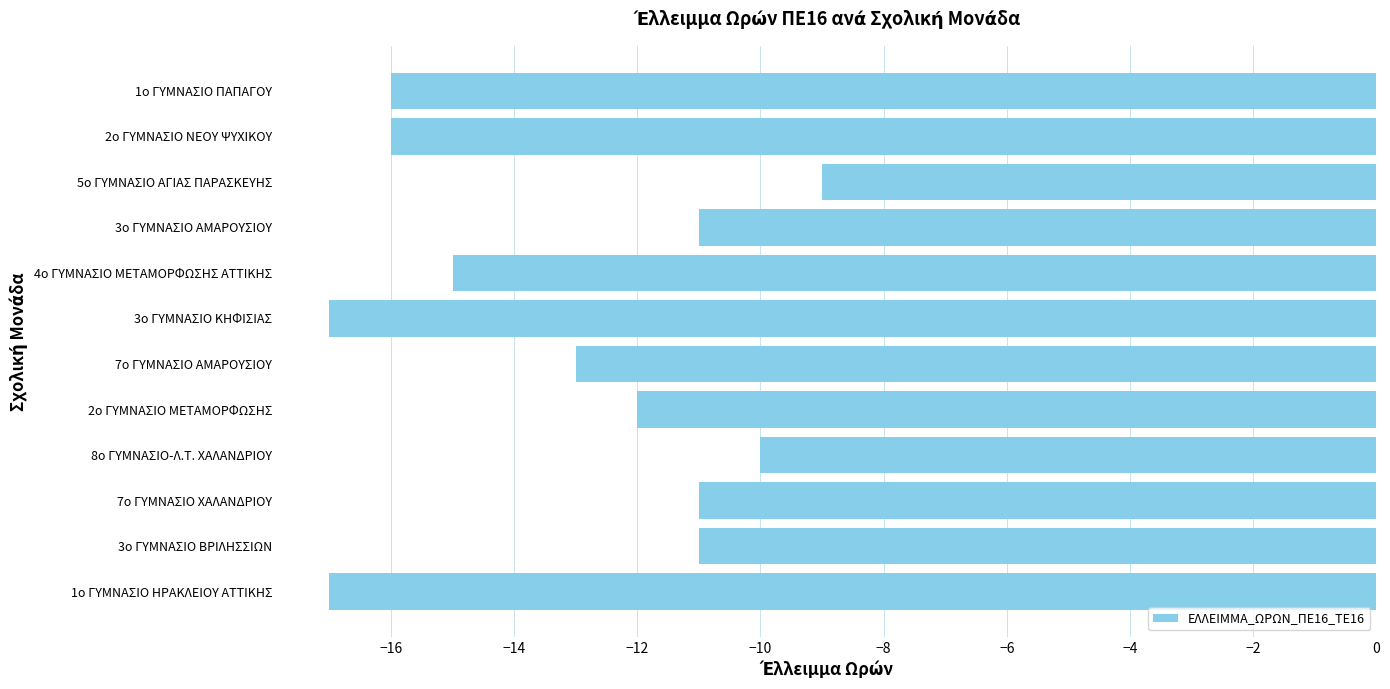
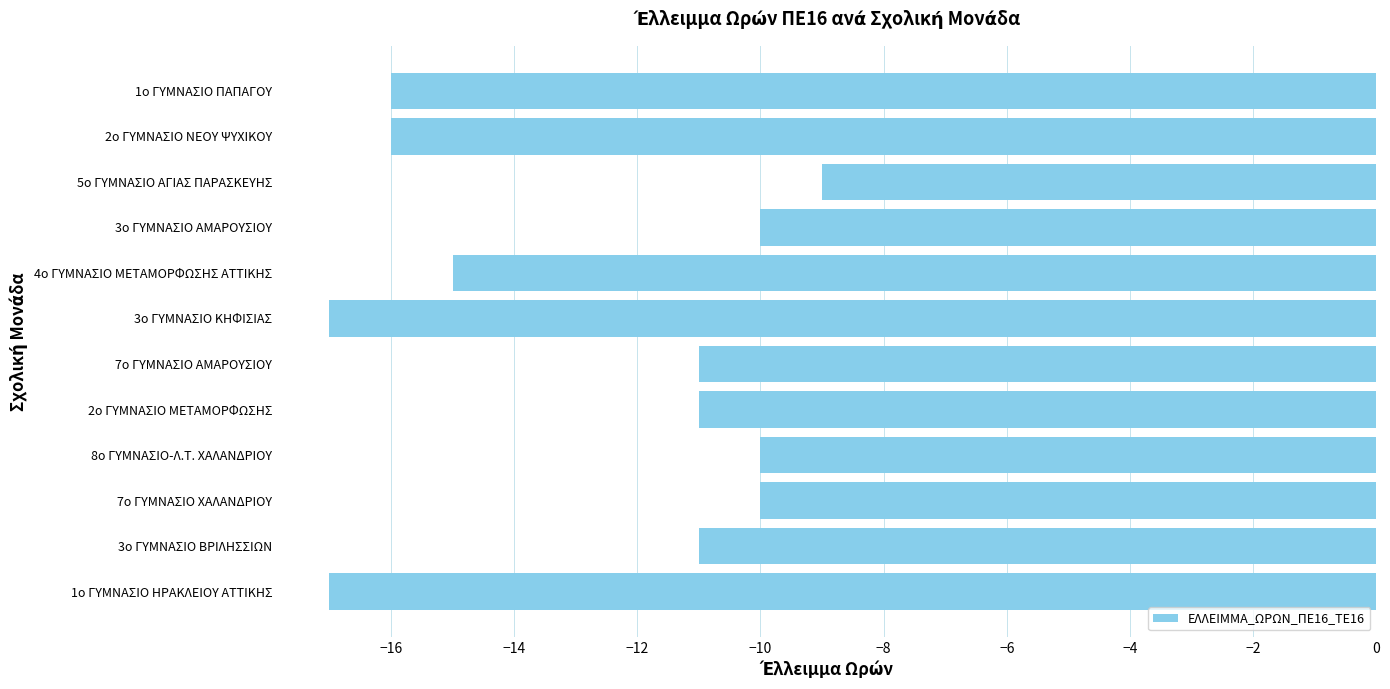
  {
    "1o ΓΥΜΝΑΣΙΟ ΠΑΠΑΓΟΥ": -16,
    "2ο ΓΥΜΝΑΣΙΟ ΝΕΟΥ ΨΥΧΙΚΟΥ": -16,
    "5ο ΓΥΜΝΑΣΙΟ ΑΓΙΑΣ ΠΑΡΑΣΚΕΥΗΣ": -9,
-   "3ο ΓΥΜΝΑΣΙΟ ΑΜΑΡΟΥΣΙΟΥ": -11,
+   "3ο ΓΥΜΝΑΣΙΟ ΑΜΑΡΟΥΣΙΟΥ": -10,
    "4ο ΓΥΜΝΑΣΙΟ ΜΕΤΑΜΟΡΦΩΣΗΣ ΑΤΤΙΚΗΣ": -15,
    "3ο ΓΥΜΝΑΣΙΟ ΚΗΦΙΣΙΑΣ": -17,
-   "7ο ΓΥΜΝΑΣΙΟ ΑΜΑΡΟΥΣΙΟΥ": -13,
-   "2ο ΓΥΜΝΑΣΙΟ ΜΕΤΑΜΟΡΦΩΣΗΣ": -12,
+   "7ο ΓΥΜΝΑΣΙΟ ΑΜΑΡΟΥΣΙΟΥ": -11,
+   "2ο ΓΥΜΝΑΣΙΟ ΜΕΤΑΜΟΡΦΩΣΗΣ": -11,
    "8ο ΓΥΜΝΑΣΙΟ-Λ.Τ. ΧΑΛΑΝΔΡΙΟΥ": -10,
-   "7ο ΓΥΜΝΑΣΙΟ ΧΑΛΑΝΔΡΙΟΥ": -11,
+   "7ο ΓΥΜΝΑΣΙΟ ΧΑΛΑΝΔΡΙΟΥ": -10,
    "3ο ΓΥΜΝΑΣΙΟ ΒΡΙΛΗΣΣΙΩΝ": -11,
    "1ο ΓΥΜΝΑΣΙΟ ΗΡΑΚΛΕΙΟΥ ΑΤΤΙΚΗΣ": -17
  }
